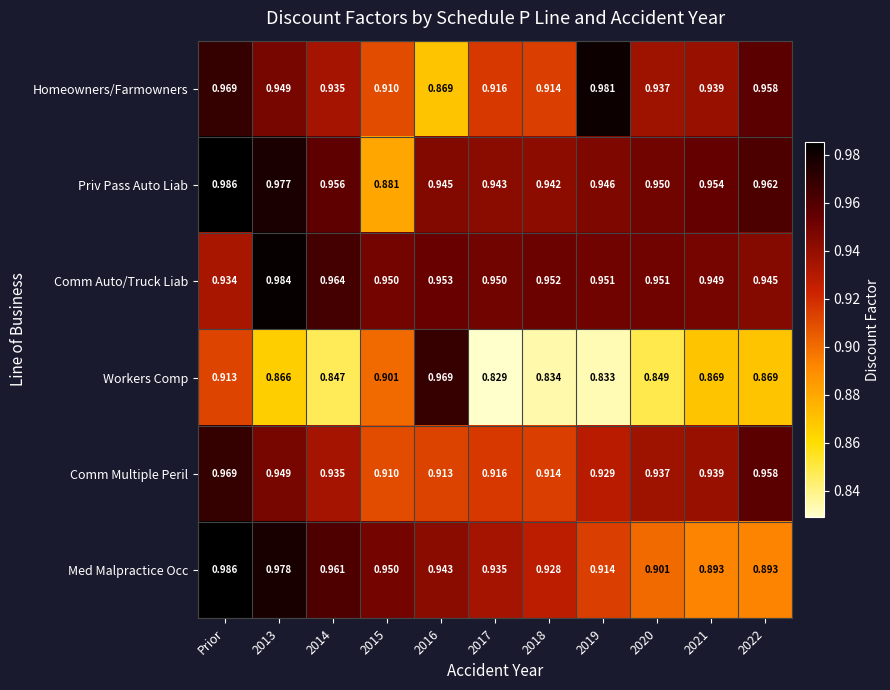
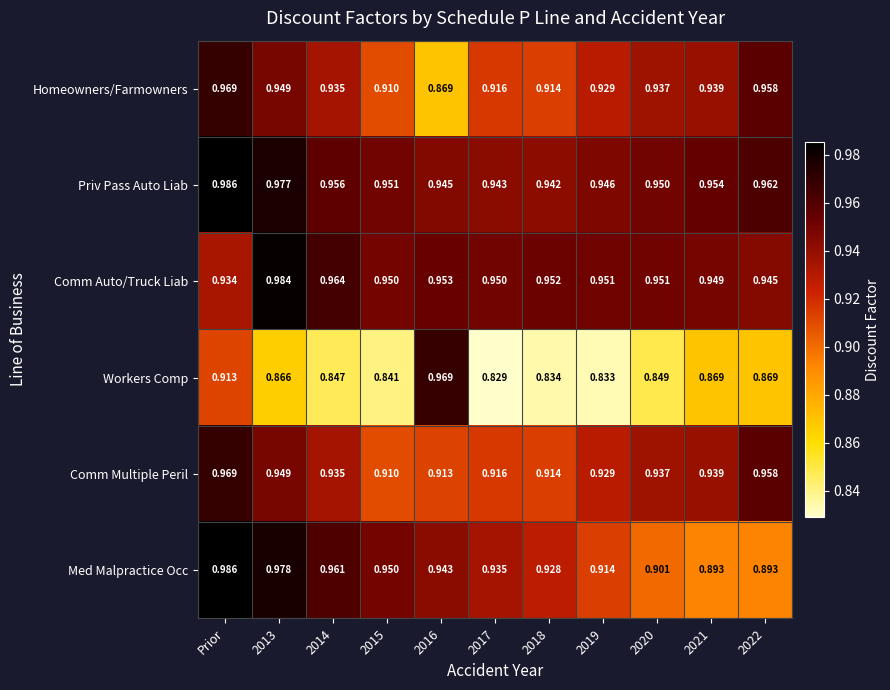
  {
    "Homeowners/Farmowners": {
      "Prior": 0.969,
      "2013": 0.949,
      "2014": 0.935,
      "2015": 0.910,
      "2016": 0.869,
      "2017": 0.916,
      "2018": 0.914,
-     "2019": 0.981,
+     "2019": 0.929,
      "2020": 0.937,
      "2021": 0.939,
      "2022": 0.958
    },
    "Priv Pass Auto Liab": {
      "Prior": 0.986,
      "2013": 0.977,
      "2014": 0.956,
-     "2015": 0.881,
+     "2015": 0.951,
      "2016": 0.945,
      "2017": 0.943,
      "2018": 0.942,
      "2019": 0.946,
      "2020": 0.950,
      "2021": 0.954,
      "2022": 0.962
    },
    "Comm Auto/Truck Liab": {
      "Prior": 0.934,
      "2013": 0.984,
      "2014": 0.964,
      "2015": 0.950,
      "2016": 0.953,
      "2017": 0.950,
      "2018": 0.952,
      "2019": 0.951,
      "2020": 0.951,
      "2021": 0.949,
      "2022": 0.945
    },
    "Workers Comp": {
      "Prior": 0.913,
      "2013": 0.866,
      "2014": 0.847,
-     "2015": 0.901,
+     "2015": 0.841,
      "2016": 0.969,
      "2017": 0.829,
      "2018": 0.834,
      "2019": 0.833,
      "2020": 0.849,
      "2021": 0.869,
      "2022": 0.869
    },
    "Comm Multiple Peril": {
      "Prior": 0.969,
      "2013": 0.949,
      "2014": 0.935,
      "2015": 0.910,
      "2016": 0.913,
      "2017": 0.916,
      "2018": 0.914,
      "2019": 0.929,
      "2020": 0.937,
      "2021": 0.939,
      "2022": 0.958
    },
    "Med Malpractice Occ": {
      "Prior": 0.986,
      "2013": 0.978,
      "2014": 0.961,
      "2015": 0.950,
      "2016": 0.943,
      "2017": 0.935,
      "2018": 0.928,
      "2019": 0.914,
      "2020": 0.901,
      "2021": 0.893,
      "2022": 0.893
    }
  }
